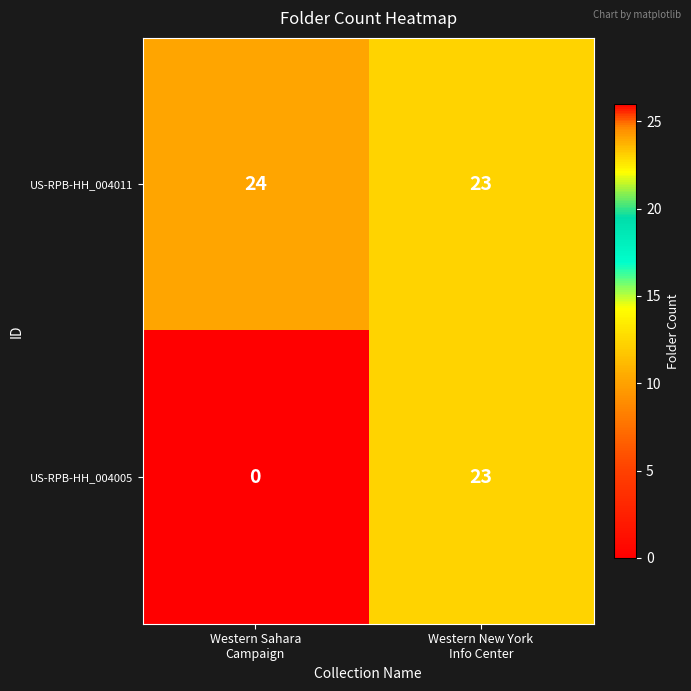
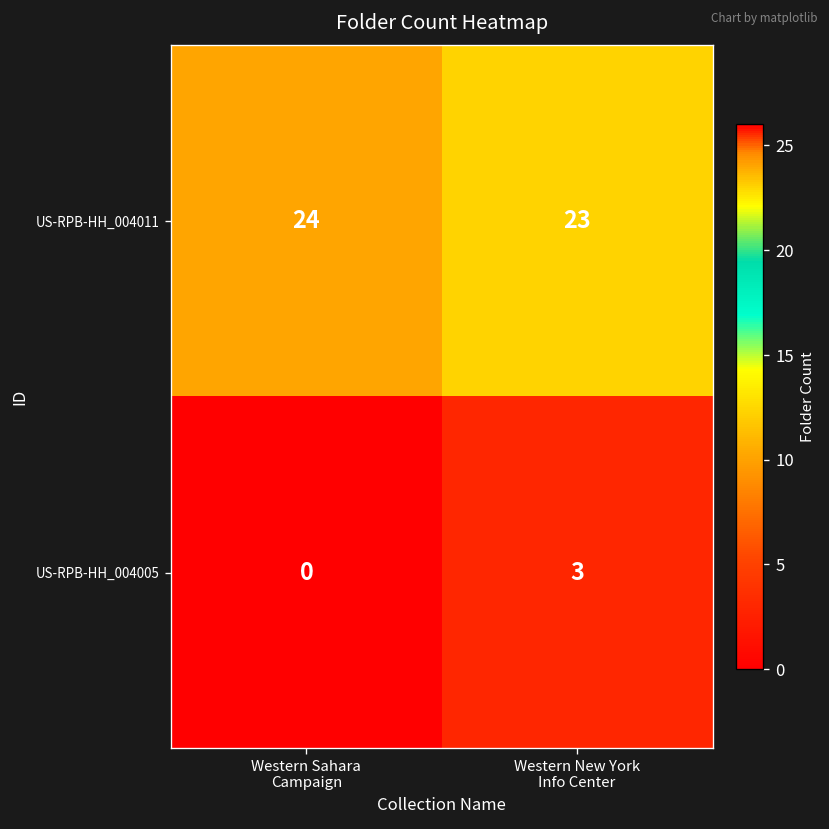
  {
    "US-RPB-HH_004011": {
      "Western Sahara Campaign": 24,
      "Western New York Info Center": 23
    },
    "US-RPB-HH_004005": {
      "Western Sahara Campaign": 0,
-     "Western New York Info Center": 23
+     "Western New York Info Center": 3
    }
  }
